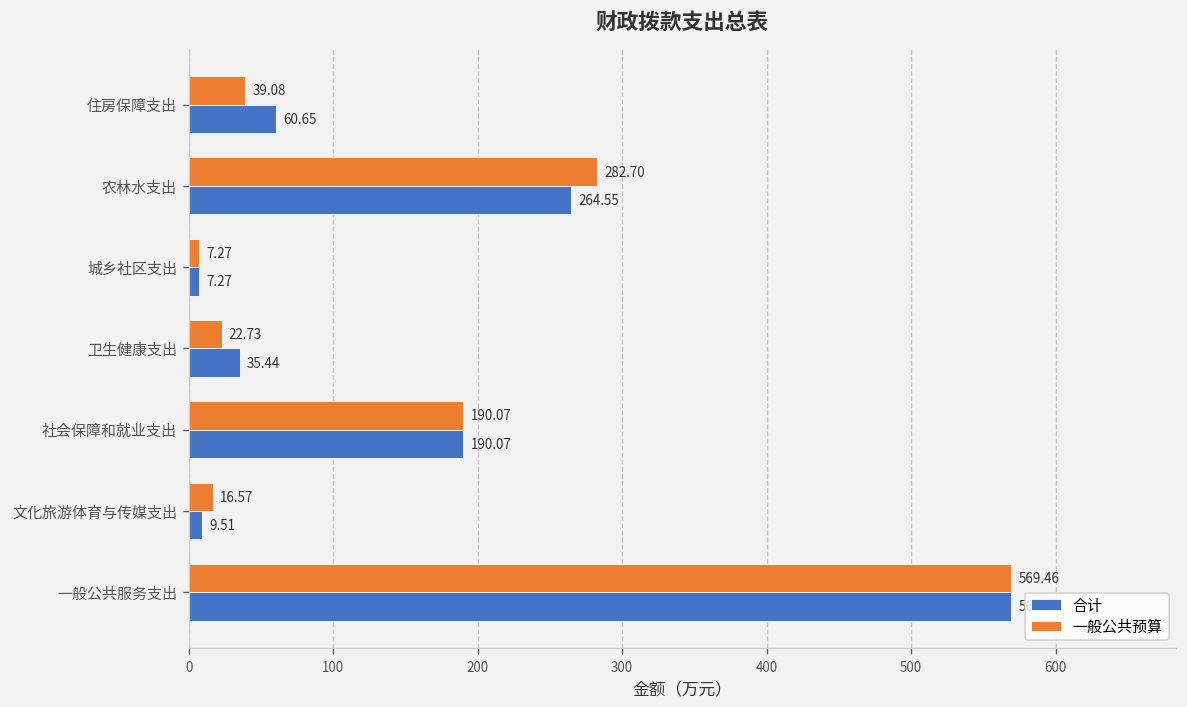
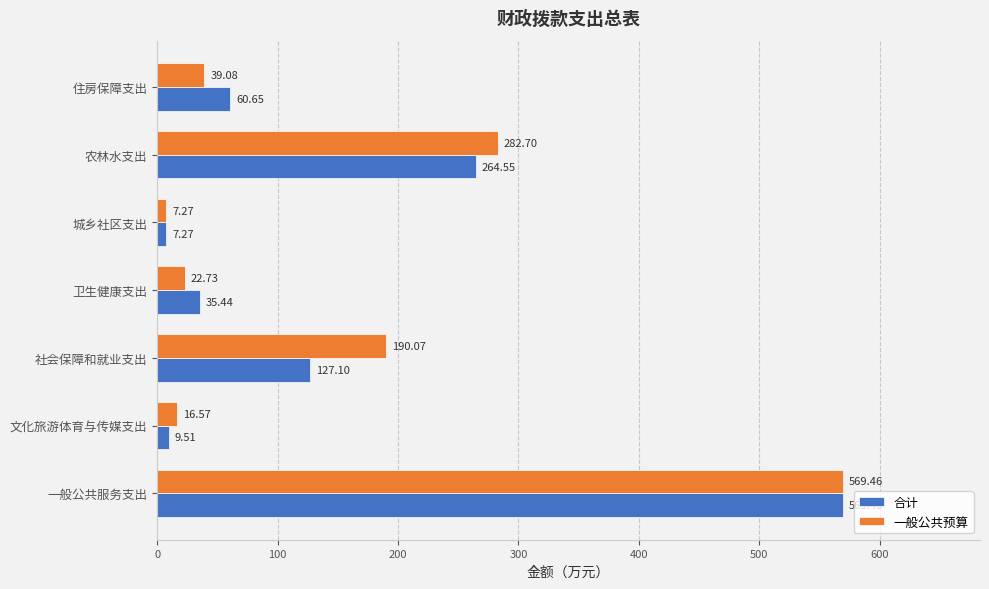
  {
    "合计": {
      "住房保障支出": 60.65,
      "农林水支出": 264.55,
      "城乡社区支出": 7.27,
      "卫生健康支出": 35.44,
-     "社会保障和就业支出": 190.07,
+     "社会保障和就业支出": 127.10,
      "文化旅游体育与传媒支出": 9.51
    },
    "一般公共预算": {
      "住房保障支出": 39.08,
      "农林水支出": 282.70,
      "城乡社区支出": 7.27,
      "卫生健康支出": 22.73,
      "社会保障和就业支出": 190.07,
      "文化旅游体育与传媒支出": 16.57,
      "一般公共服务支出": 569.46
    }
  }
